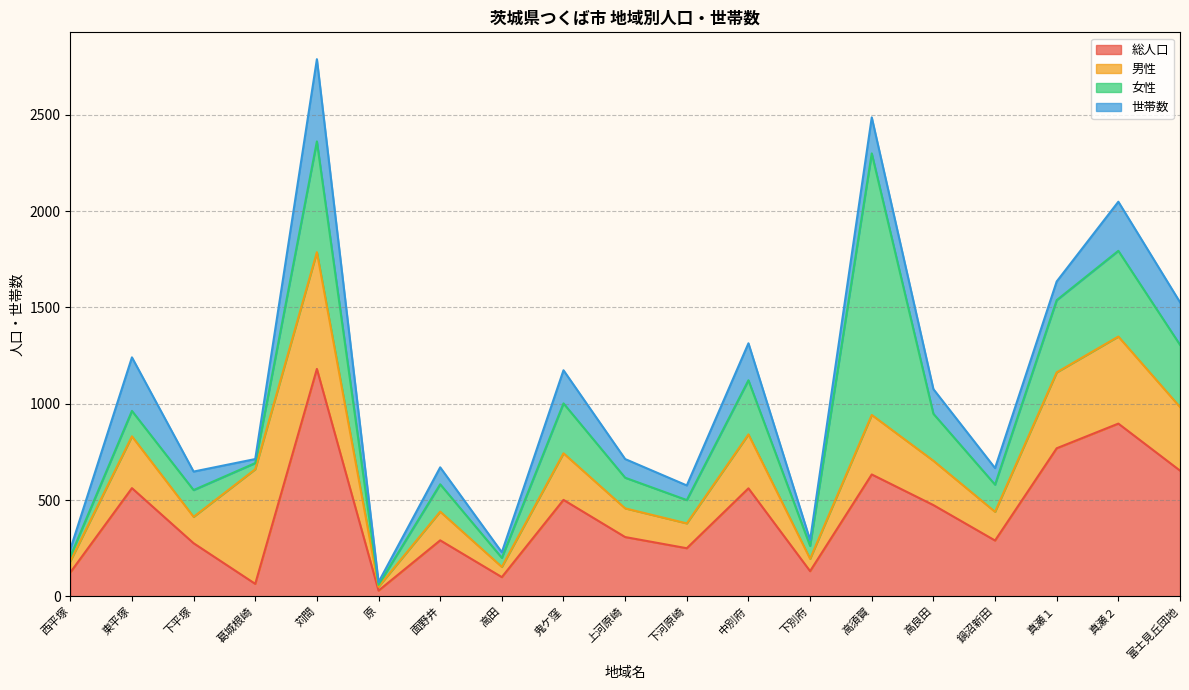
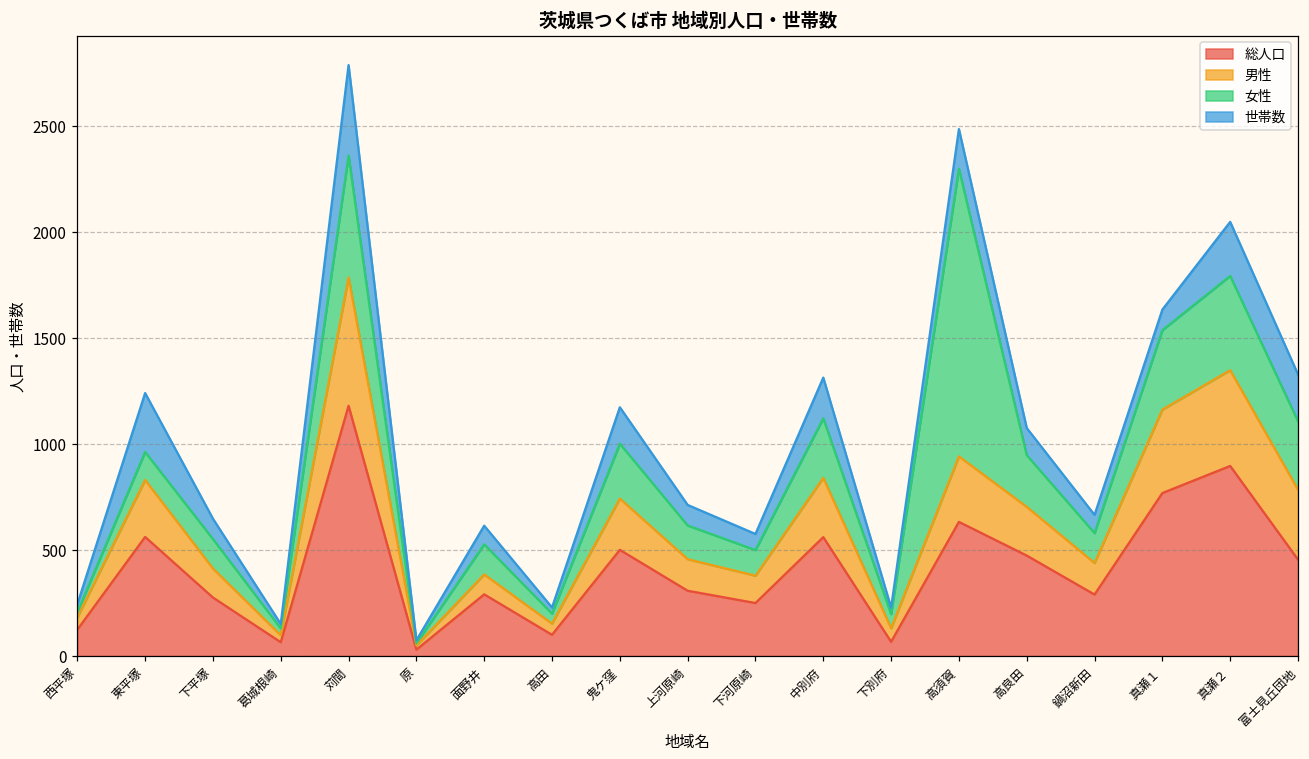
  {
    "総人口": {
      "西平塚": 120,
      "東平塚": 560,
      "下平塚": 280,
      "葛城根崎": 70,
      "苅間": 1180,
      "原": 30,
      "面野井": 290,
      "高田": 100,
      "鬼ケ窪": 500,
      "上河原崎": 310,
      "下河原崎": 250,
      "中別府": 560,
-     "下別府": 130,
+     "下別府": 70,
      "高須賀": 630,
      "高良田": 470,
      "鍋沼新田": 290,
      "真瀬１": 770,
      "真瀬２": 900,
-     "富士見丘団地": 650
+     "富士見丘団地": 460
    },
    "男性": {
      "西平塚": 60,
      "東平塚": 270,
      "下平塚": 140,
-     "葛城根崎": 600,
+     "葛城根崎": 30,
      "苅間": 610,
-     "面野井": 150,
+     "面野井": 90,
      "高田": 50,
      "鬼ケ窪": 240,
      "上河原崎": 150,
      "下河原崎": 130,
      "中別府": 280,
      "下別府": 60,
      "高須賀": 310,
      "高良田": 230,
      "鍋沼新田": 150,
      "真瀬１": 390,
      "真瀬２": 450,
      "富士見丘団地": 330
    },
    "女性": {
      "西平塚": 20,
      "東平塚": 130,
      "下平塚": 140,
      "葛城根崎": 30,
      "苅間": 580,
      "面野井": 140,
      "高田": 50,
      "鬼ケ窪": 260,
      "上河原崎": 160,
      "下河原崎": 120,
      "中別府": 280,
      "下別府": 70,
      "高須賀": 1360,
      "高良田": 240,
      "鍋沼新田": 140,
      "真瀬１": 380,
      "真瀬２": 450,
      "富士見丘団地": 320
    },
    "世帯数": {
      "西平塚": 40,
      "東平塚": 280,
      "下平塚": 100,
      "葛城根崎": 20,
      "苅間": 430,
      "原": 10,
      "面野井": 90,
      "高田": 30,
      "鬼ケ窪": 170,
      "上河原崎": 100,
      "下河原崎": 80,
      "中別府": 190,
      "下別府": 30,
      "高須賀": 190,
      "高良田": 130,
      "鍋沼新田": 90,
      "真瀬１": 100,
      "真瀬２": 260,
      "富士見丘団地": 220
    }
  }
